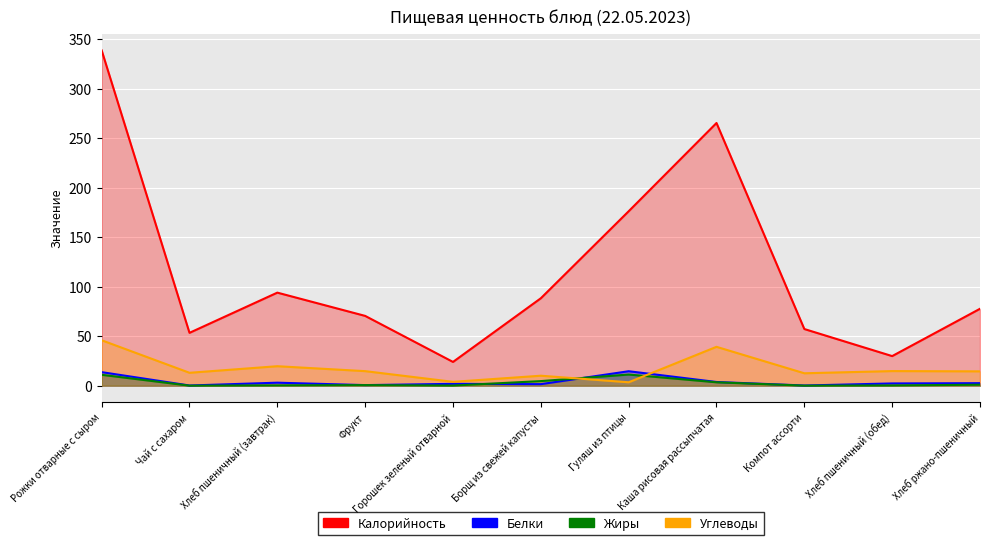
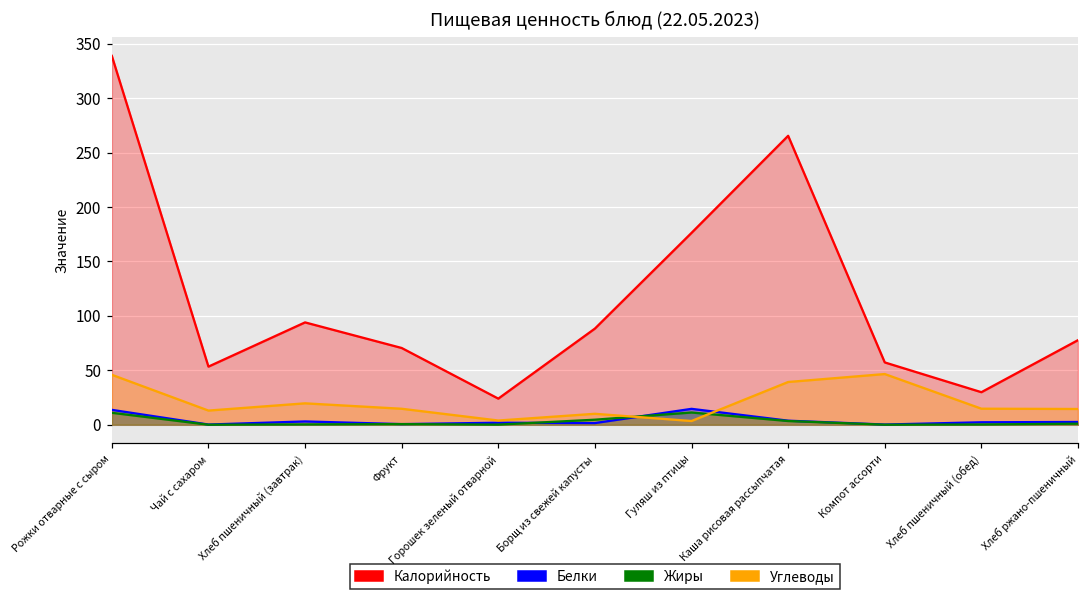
  {
    "Калорийность": {
      "Рожки отварные с сыром": 340,
      "Чай с сахаром": 50,
      "Хлеб пшеничный (завтрак)": 90,
      "Фрукт": 70,
      "Горошек зеленый отварной": 20,
      "Борщ из свежей капусты": 90,
      "Гуляш из птицы": 180,
      "Каша рисовая рассыпчатая": 270,
      "Компот ассорти": 60,
      "Хлеб пшеничный (обед)": 30,
      "Хлеб ржано-пшеничный": 80
    },
    "Белки": {
      "Рожки отварные с сыром": 10,
      "Хлеб пшеничный (завтрак)": 0,
      "Борщ из свежей капусты": 0,
      "Гуляш из птицы": 10
    },
    "Жиры": {
      "Рожки отварные с сыром": 10,
      "Хлеб пшеничный (завтрак)": 0,
      "Борщ из свежей капусты": 0,
      "Гуляш из птицы": 10
    },
    "Углеводы": {
      "Рожки отварные с сыром": 50,
      "Чай с сахаром": 10,
      "Хлеб пшеничный (завтрак)": 20,
      "Фрукт": 10,
      "Борщ из свежей капусты": 10,
      "Гуляш из птицы": 0,
      "Каша рисовая рассыпчатая": 40,
-     "Компот ассорти": 10,
+     "Компот ассорти": 50,
      "Хлеб пшеничный (обед)": 10,
      "Хлеб ржано-пшеничный": 10
    }
  }
